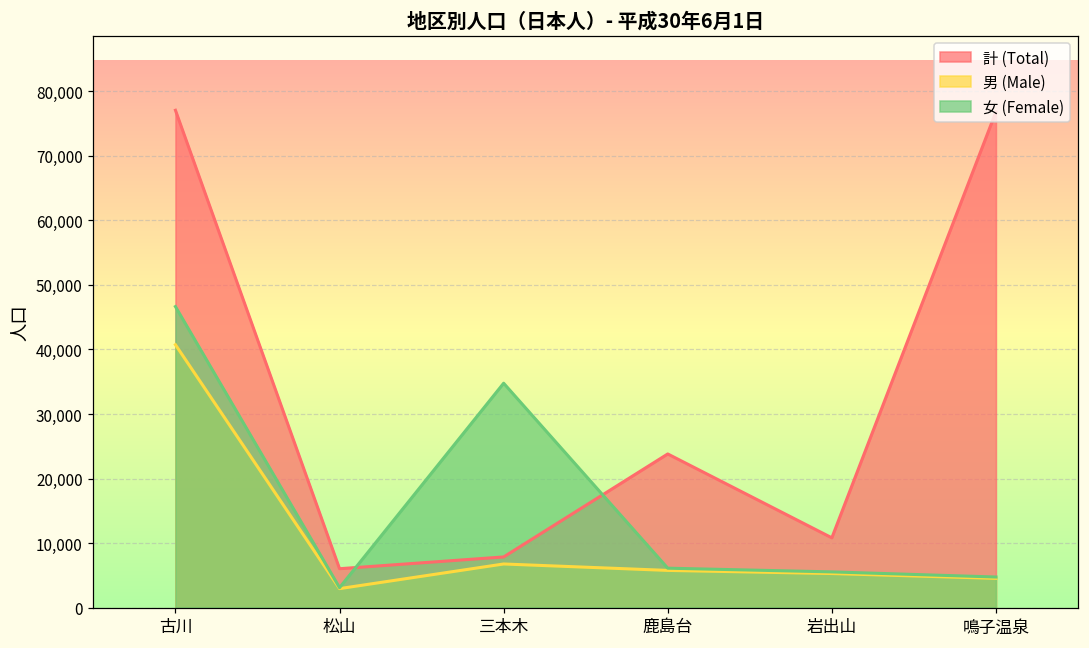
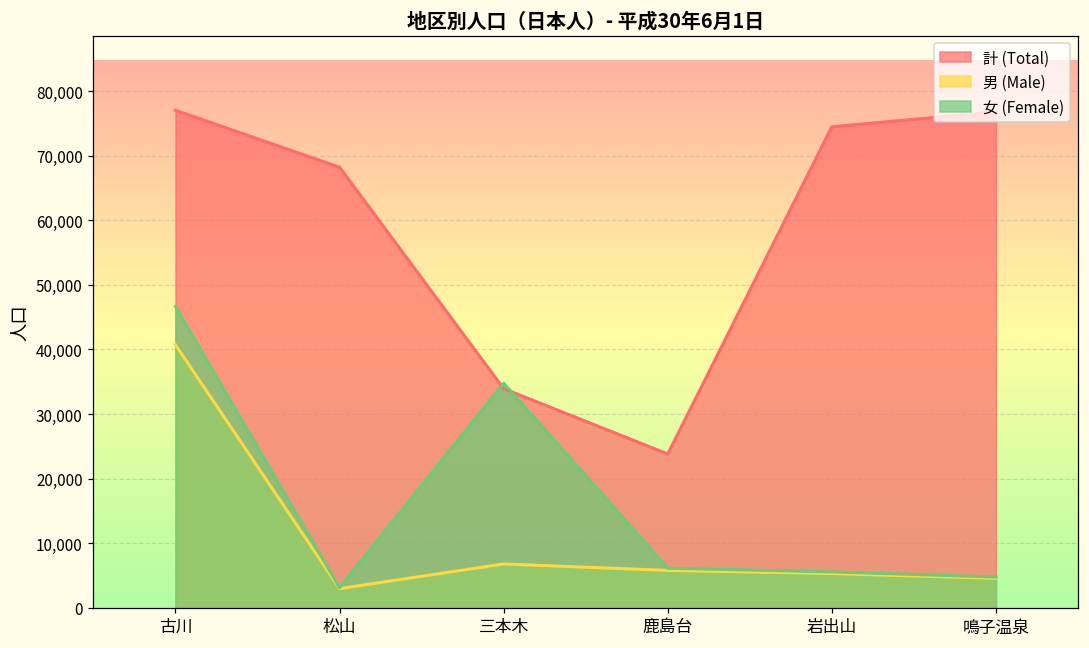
  {
    "計 (Total)": {
      "古川": "77,000",
-     "松山": "6,000",
-     "三本木": "8,000",
+     "松山": "68,000",
+     "三本木": "34,000",
      "鹿島台": "24,000",
-     "岩出山": "11,000"
+     "岩出山": "74,000"
    },
    "男 (Male)": {
      "古川": "41,000",
      "三本木": "7,000"
    },
    "女 (Female)": {
      "古川": "47,000",
      "三本木": "35,000"
    }
  }
